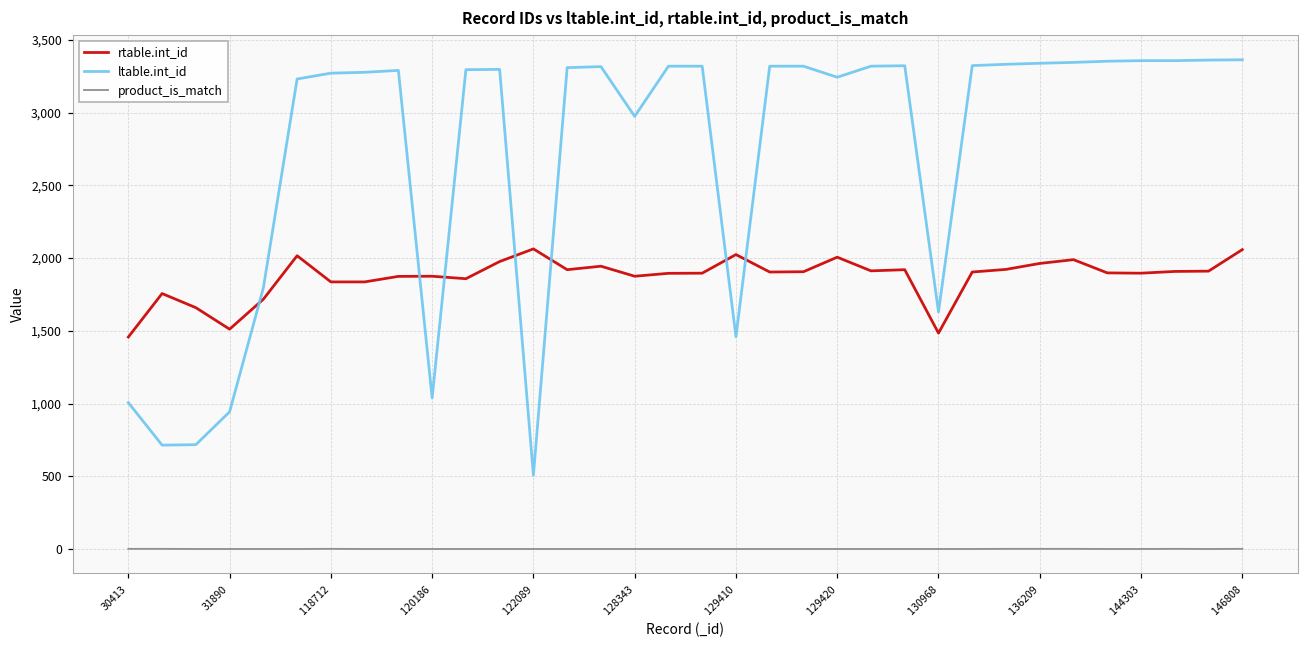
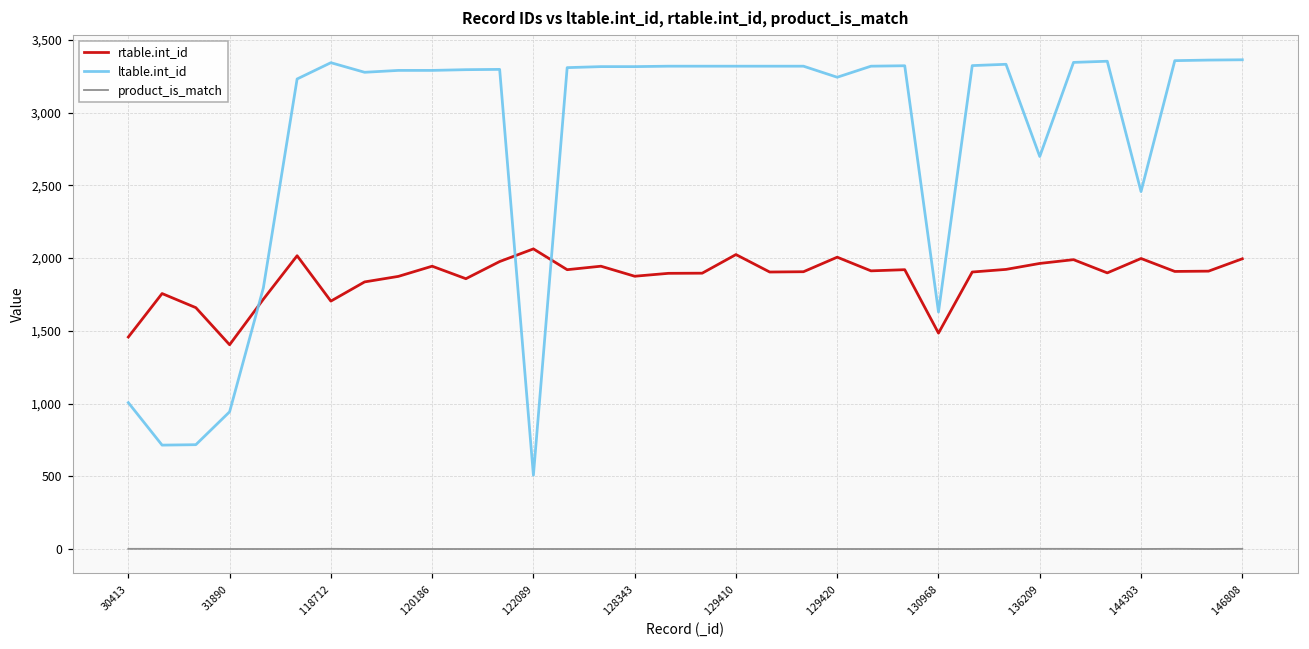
  {
    "rtable.int_id": {
      "30413": "1,460",
-     "31890": "1,510",
-     "118712": "1,840",
-     "120186": "1,880",
+     "31890": "1,400",
+     "118712": "1,700",
+     "120186": "1,940",
      "122089": "2,060",
      "128343": "1,880",
      "129410": "2,020",
      "129420": "2,010",
      "130968": "1,480",
      "136209": "1,960",
-     "144303": "1,900",
-     "146808": "2,060"
+     "144303": "2,000",
+     "146808": "2,000"
    },
    "ltable.int_id": {
      "30413": "1,010",
      "31890": "940",
-     "118712": "3,270",
-     "120186": "1,040",
+     "118712": "3,340",
+     "120186": "3,290",
      "122089": "510",
-     "128343": "2,970",
-     "129410": "1,460",
+     "128343": "3,320",
+     "129410": "3,320",
      "129420": "3,240",
      "130968": "1,630",
-     "136209": "3,340",
-     "144303": "3,360",
+     "136209": "2,700",
+     "144303": "2,460",
      "146808": "3,360"
    },
    "product_is_match": {
      "30413": "0",
      "31890": "0",
      "118712": "0",
      "120186": "0",
      "122089": "0",
      "128343": "0",
      "129410": "0",
      "129420": "0",
      "130968": "0",
      "136209": "0",
      "144303": "0",
      "146808": "0"
    }
  }
